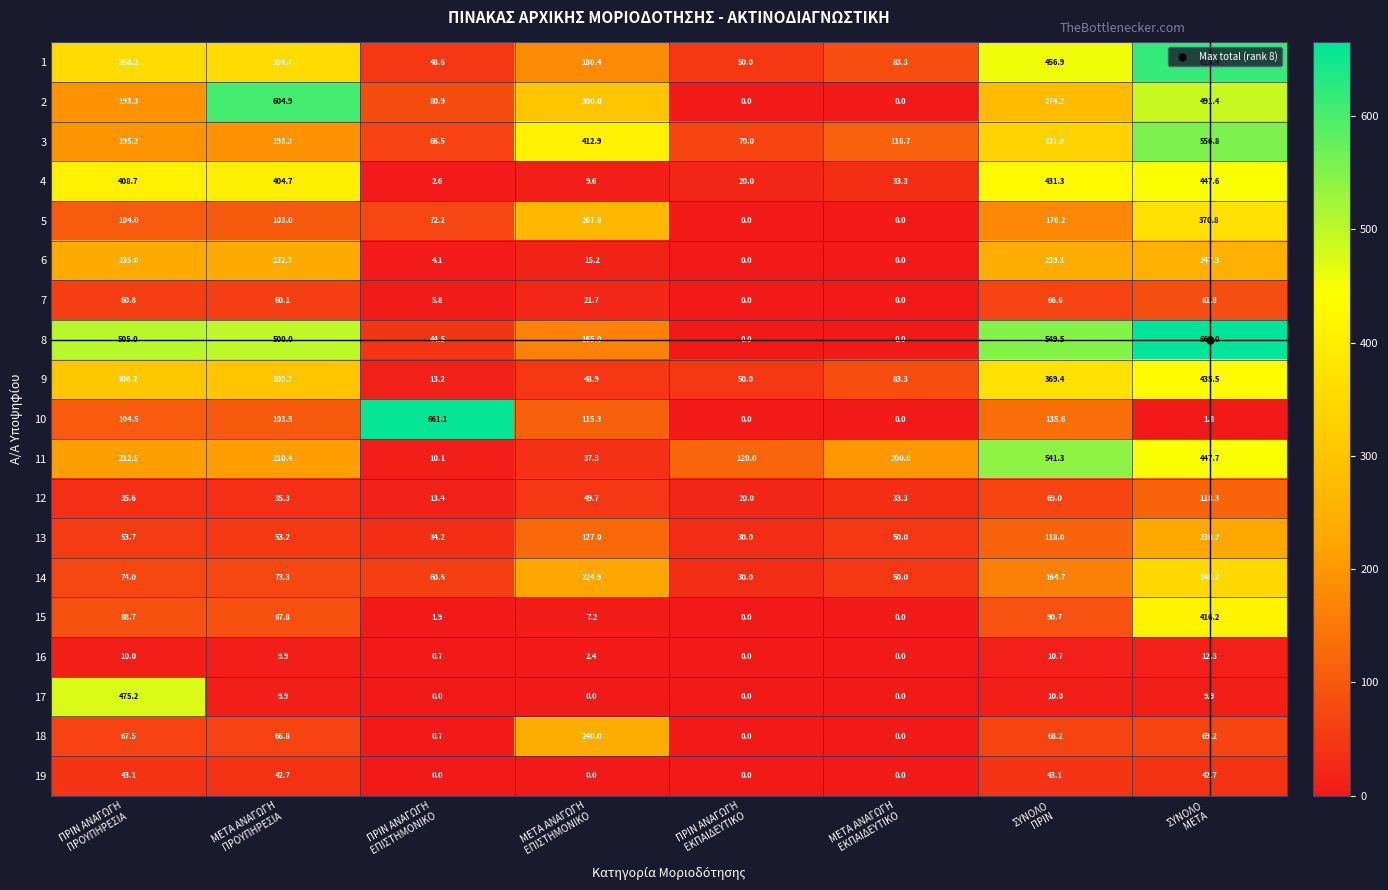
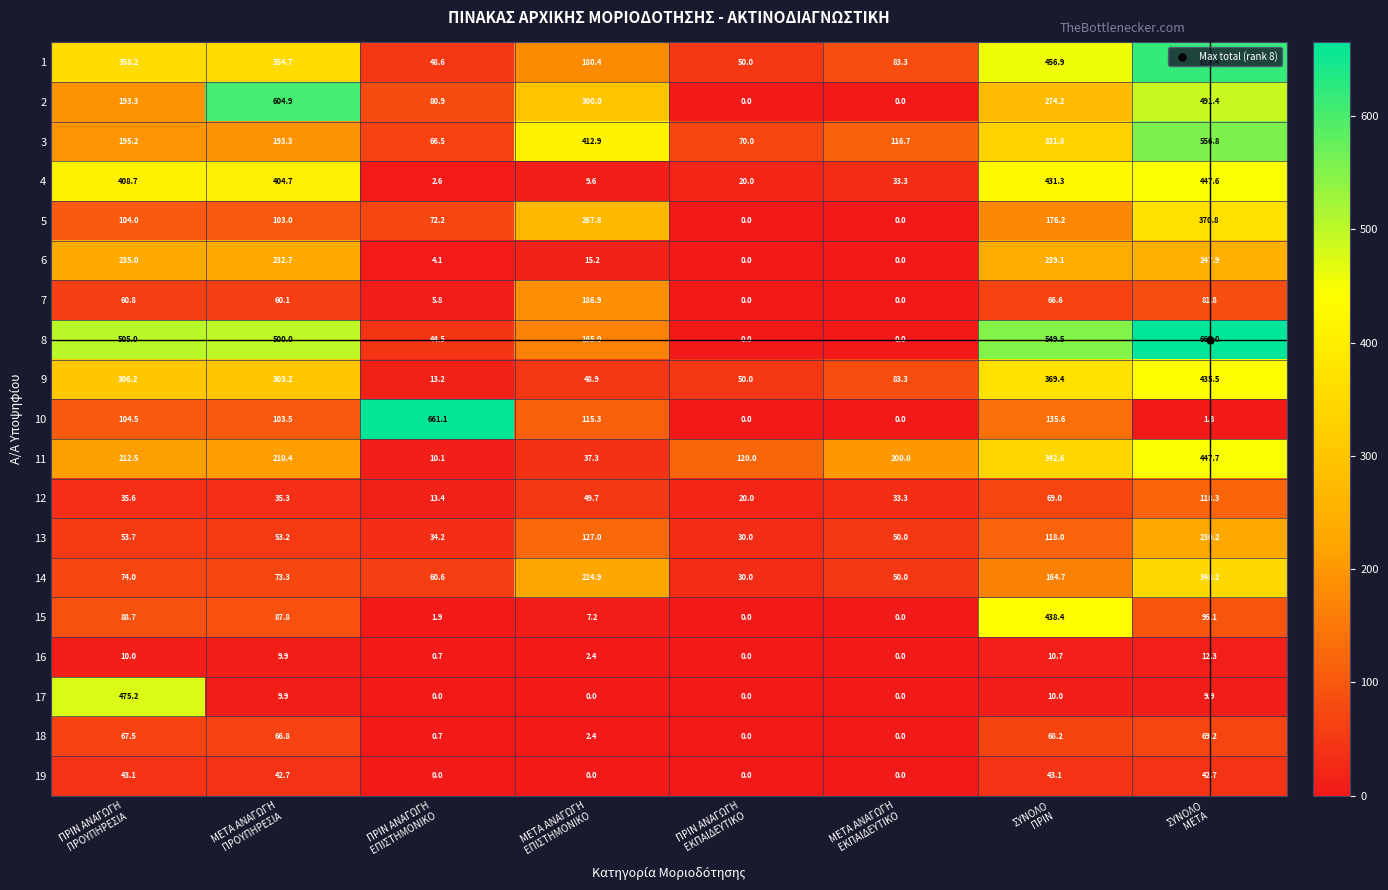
  {
    "1": {
      "ΠΡΙΝ ΑΝΑΓΩΓΗ ΠΡΟΥΠΗΡΕΣΙΑ": 358.2,
      "ΜΕΤΑ ΑΝΑΓΩΓΗ ΠΡΟΥΠΗΡΕΣΙΑ": 354.7,
      "ΠΡΙΝ ΑΝΑΓΩΓΗ ΕΠΙΣΤΗΜΟΝΙΚΟ": 48.6,
      "ΜΕΤΑ ΑΝΑΓΩΓΗ ΕΠΙΣΤΗΜΟΝΙΚΟ": 180.4,
      "ΠΡΙΝ ΑΝΑΓΩΓΗ ΕΚΠΑΙΔΕΥΤΙΚΟ": 50.0,
      "ΜΕΤΑ ΑΝΑΓΩΓΗ ΕΚΠΑΙΔΕΥΤΙΚΟ": 83.3,
      "ΣΥΝΟΛΟ ΠΡΙΝ": 456.9
    },
    "2": {
      "ΠΡΙΝ ΑΝΑΓΩΓΗ ΠΡΟΥΠΗΡΕΣΙΑ": 193.3,
      "ΜΕΤΑ ΑΝΑΓΩΓΗ ΠΡΟΥΠΗΡΕΣΙΑ": 604.9,
      "ΠΡΙΝ ΑΝΑΓΩΓΗ ΕΠΙΣΤΗΜΟΝΙΚΟ": 80.9,
      "ΜΕΤΑ ΑΝΑΓΩΓΗ ΕΠΙΣΤΗΜΟΝΙΚΟ": 300.0,
      "ΠΡΙΝ ΑΝΑΓΩΓΗ ΕΚΠΑΙΔΕΥΤΙΚΟ": 0.0,
      "ΜΕΤΑ ΑΝΑΓΩΓΗ ΕΚΠΑΙΔΕΥΤΙΚΟ": 0.0,
      "ΣΥΝΟΛΟ ΠΡΙΝ": 274.2,
      "ΣΥΝΟΛΟ ΜΕΤΑ": 491.4
    },
    "3": {
      "ΠΡΙΝ ΑΝΑΓΩΓΗ ΠΡΟΥΠΗΡΕΣΙΑ": 195.2,
      "ΜΕΤΑ ΑΝΑΓΩΓΗ ΠΡΟΥΠΗΡΕΣΙΑ": 193.3,
      "ΠΡΙΝ ΑΝΑΓΩΓΗ ΕΠΙΣΤΗΜΟΝΙΚΟ": 66.5,
      "ΜΕΤΑ ΑΝΑΓΩΓΗ ΕΠΙΣΤΗΜΟΝΙΚΟ": 412.9,
      "ΠΡΙΝ ΑΝΑΓΩΓΗ ΕΚΠΑΙΔΕΥΤΙΚΟ": 70.0,
      "ΜΕΤΑ ΑΝΑΓΩΓΗ ΕΚΠΑΙΔΕΥΤΙΚΟ": 116.7,
      "ΣΥΝΟΛΟ ΠΡΙΝ": 331.8,
      "ΣΥΝΟΛΟ ΜΕΤΑ": 556.8
    },
    "4": {
      "ΠΡΙΝ ΑΝΑΓΩΓΗ ΠΡΟΥΠΗΡΕΣΙΑ": 408.7,
      "ΜΕΤΑ ΑΝΑΓΩΓΗ ΠΡΟΥΠΗΡΕΣΙΑ": 404.7,
      "ΠΡΙΝ ΑΝΑΓΩΓΗ ΕΠΙΣΤΗΜΟΝΙΚΟ": 2.6,
      "ΜΕΤΑ ΑΝΑΓΩΓΗ ΕΠΙΣΤΗΜΟΝΙΚΟ": 9.6,
      "ΠΡΙΝ ΑΝΑΓΩΓΗ ΕΚΠΑΙΔΕΥΤΙΚΟ": 20.0,
      "ΜΕΤΑ ΑΝΑΓΩΓΗ ΕΚΠΑΙΔΕΥΤΙΚΟ": 33.3,
      "ΣΥΝΟΛΟ ΠΡΙΝ": 431.3,
      "ΣΥΝΟΛΟ ΜΕΤΑ": 447.6
    },
    "5": {
      "ΠΡΙΝ ΑΝΑΓΩΓΗ ΠΡΟΥΠΗΡΕΣΙΑ": 104.0,
      "ΜΕΤΑ ΑΝΑΓΩΓΗ ΠΡΟΥΠΗΡΕΣΙΑ": 103.0,
      "ΠΡΙΝ ΑΝΑΓΩΓΗ ΕΠΙΣΤΗΜΟΝΙΚΟ": 72.2,
      "ΜΕΤΑ ΑΝΑΓΩΓΗ ΕΠΙΣΤΗΜΟΝΙΚΟ": 267.8,
      "ΠΡΙΝ ΑΝΑΓΩΓΗ ΕΚΠΑΙΔΕΥΤΙΚΟ": 0.0,
      "ΜΕΤΑ ΑΝΑΓΩΓΗ ΕΚΠΑΙΔΕΥΤΙΚΟ": 0.0,
      "ΣΥΝΟΛΟ ΠΡΙΝ": 176.2,
      "ΣΥΝΟΛΟ ΜΕΤΑ": 370.8
    },
    "6": {
      "ΠΡΙΝ ΑΝΑΓΩΓΗ ΠΡΟΥΠΗΡΕΣΙΑ": 235.0,
      "ΜΕΤΑ ΑΝΑΓΩΓΗ ΠΡΟΥΠΗΡΕΣΙΑ": 232.7,
      "ΠΡΙΝ ΑΝΑΓΩΓΗ ΕΠΙΣΤΗΜΟΝΙΚΟ": 4.1,
      "ΜΕΤΑ ΑΝΑΓΩΓΗ ΕΠΙΣΤΗΜΟΝΙΚΟ": 15.2,
      "ΠΡΙΝ ΑΝΑΓΩΓΗ ΕΚΠΑΙΔΕΥΤΙΚΟ": 0.0,
      "ΜΕΤΑ ΑΝΑΓΩΓΗ ΕΚΠΑΙΔΕΥΤΙΚΟ": 0.0,
      "ΣΥΝΟΛΟ ΠΡΙΝ": 239.1,
      "ΣΥΝΟΛΟ ΜΕΤΑ": 247.9
    },
    "7": {
      "ΠΡΙΝ ΑΝΑΓΩΓΗ ΠΡΟΥΠΗΡΕΣΙΑ": 60.8,
      "ΜΕΤΑ ΑΝΑΓΩΓΗ ΠΡΟΥΠΗΡΕΣΙΑ": 60.1,
      "ΠΡΙΝ ΑΝΑΓΩΓΗ ΕΠΙΣΤΗΜΟΝΙΚΟ": 5.8,
-     "ΜΕΤΑ ΑΝΑΓΩΓΗ ΕΠΙΣΤΗΜΟΝΙΚΟ": 21.7,
+     "ΜΕΤΑ ΑΝΑΓΩΓΗ ΕΠΙΣΤΗΜΟΝΙΚΟ": 186.9,
      "ΠΡΙΝ ΑΝΑΓΩΓΗ ΕΚΠΑΙΔΕΥΤΙΚΟ": 0.0,
      "ΜΕΤΑ ΑΝΑΓΩΓΗ ΕΚΠΑΙΔΕΥΤΙΚΟ": 0.0,
      "ΣΥΝΟΛΟ ΠΡΙΝ": 66.6,
      "ΣΥΝΟΛΟ ΜΕΤΑ": 81.8
    },
    "8": {
      "ΠΡΙΝ ΑΝΑΓΩΓΗ ΠΡΟΥΠΗΡΕΣΙΑ": 505.0,
      "ΜΕΤΑ ΑΝΑΓΩΓΗ ΠΡΟΥΠΗΡΕΣΙΑ": 500.0,
      "ΠΡΙΝ ΑΝΑΓΩΓΗ ΕΠΙΣΤΗΜΟΝΙΚΟ": 44.5,
      "ΜΕΤΑ ΑΝΑΓΩΓΗ ΕΠΙΣΤΗΜΟΝΙΚΟ": 165.0,
      "ΠΡΙΝ ΑΝΑΓΩΓΗ ΕΚΠΑΙΔΕΥΤΙΚΟ": 0.0,
      "ΜΕΤΑ ΑΝΑΓΩΓΗ ΕΚΠΑΙΔΕΥΤΙΚΟ": 0.0,
      "ΣΥΝΟΛΟ ΠΡΙΝ": 549.5
    },
    "9": {
      "ΠΡΙΝ ΑΝΑΓΩΓΗ ΠΡΟΥΠΗΡΕΣΙΑ": 306.2,
      "ΜΕΤΑ ΑΝΑΓΩΓΗ ΠΡΟΥΠΗΡΕΣΙΑ": 303.2,
      "ΠΡΙΝ ΑΝΑΓΩΓΗ ΕΠΙΣΤΗΜΟΝΙΚΟ": 13.2,
      "ΜΕΤΑ ΑΝΑΓΩΓΗ ΕΠΙΣΤΗΜΟΝΙΚΟ": 48.9,
      "ΠΡΙΝ ΑΝΑΓΩΓΗ ΕΚΠΑΙΔΕΥΤΙΚΟ": 50.0,
      "ΜΕΤΑ ΑΝΑΓΩΓΗ ΕΚΠΑΙΔΕΥΤΙΚΟ": 83.3,
      "ΣΥΝΟΛΟ ΠΡΙΝ": 369.4,
      "ΣΥΝΟΛΟ ΜΕΤΑ": 435.5
    },
    "10": {
      "ΠΡΙΝ ΑΝΑΓΩΓΗ ΠΡΟΥΠΗΡΕΣΙΑ": 104.5,
      "ΜΕΤΑ ΑΝΑΓΩΓΗ ΠΡΟΥΠΗΡΕΣΙΑ": 103.5,
      "ΠΡΙΝ ΑΝΑΓΩΓΗ ΕΠΙΣΤΗΜΟΝΙΚΟ": 661.1,
      "ΜΕΤΑ ΑΝΑΓΩΓΗ ΕΠΙΣΤΗΜΟΝΙΚΟ": 115.3,
      "ΠΡΙΝ ΑΝΑΓΩΓΗ ΕΚΠΑΙΔΕΥΤΙΚΟ": 0.0,
      "ΜΕΤΑ ΑΝΑΓΩΓΗ ΕΚΠΑΙΔΕΥΤΙΚΟ": 0.0,
      "ΣΥΝΟΛΟ ΠΡΙΝ": 135.6,
      "ΣΥΝΟΛΟ ΜΕΤΑ": 1.8
    },
    "11": {
      "ΠΡΙΝ ΑΝΑΓΩΓΗ ΠΡΟΥΠΗΡΕΣΙΑ": 212.5,
      "ΜΕΤΑ ΑΝΑΓΩΓΗ ΠΡΟΥΠΗΡΕΣΙΑ": 210.4,
      "ΠΡΙΝ ΑΝΑΓΩΓΗ ΕΠΙΣΤΗΜΟΝΙΚΟ": 10.1,
      "ΜΕΤΑ ΑΝΑΓΩΓΗ ΕΠΙΣΤΗΜΟΝΙΚΟ": 37.3,
      "ΠΡΙΝ ΑΝΑΓΩΓΗ ΕΚΠΑΙΔΕΥΤΙΚΟ": 120.0,
      "ΜΕΤΑ ΑΝΑΓΩΓΗ ΕΚΠΑΙΔΕΥΤΙΚΟ": 200.0,
-     "ΣΥΝΟΛΟ ΠΡΙΝ": 541.3,
+     "ΣΥΝΟΛΟ ΠΡΙΝ": 342.6,
      "ΣΥΝΟΛΟ ΜΕΤΑ": 447.7
    },
    "12": {
      "ΠΡΙΝ ΑΝΑΓΩΓΗ ΠΡΟΥΠΗΡΕΣΙΑ": 35.6,
      "ΜΕΤΑ ΑΝΑΓΩΓΗ ΠΡΟΥΠΗΡΕΣΙΑ": 35.3,
      "ΠΡΙΝ ΑΝΑΓΩΓΗ ΕΠΙΣΤΗΜΟΝΙΚΟ": 13.4,
      "ΜΕΤΑ ΑΝΑΓΩΓΗ ΕΠΙΣΤΗΜΟΝΙΚΟ": 49.7,
      "ΠΡΙΝ ΑΝΑΓΩΓΗ ΕΚΠΑΙΔΕΥΤΙΚΟ": 20.0,
      "ΜΕΤΑ ΑΝΑΓΩΓΗ ΕΚΠΑΙΔΕΥΤΙΚΟ": 33.3,
      "ΣΥΝΟΛΟ ΠΡΙΝ": 69.0,
      "ΣΥΝΟΛΟ ΜΕΤΑ": 118.3
    },
    "13": {
      "ΠΡΙΝ ΑΝΑΓΩΓΗ ΠΡΟΥΠΗΡΕΣΙΑ": 53.7,
      "ΜΕΤΑ ΑΝΑΓΩΓΗ ΠΡΟΥΠΗΡΕΣΙΑ": 53.2,
      "ΠΡΙΝ ΑΝΑΓΩΓΗ ΕΠΙΣΤΗΜΟΝΙΚΟ": 34.2,
      "ΜΕΤΑ ΑΝΑΓΩΓΗ ΕΠΙΣΤΗΜΟΝΙΚΟ": 127.0,
      "ΠΡΙΝ ΑΝΑΓΩΓΗ ΕΚΠΑΙΔΕΥΤΙΚΟ": 30.0,
      "ΜΕΤΑ ΑΝΑΓΩΓΗ ΕΚΠΑΙΔΕΥΤΙΚΟ": 50.0,
      "ΣΥΝΟΛΟ ΠΡΙΝ": 118.0,
      "ΣΥΝΟΛΟ ΜΕΤΑ": 230.2
    },
    "14": {
      "ΠΡΙΝ ΑΝΑΓΩΓΗ ΠΡΟΥΠΗΡΕΣΙΑ": 74.0,
      "ΜΕΤΑ ΑΝΑΓΩΓΗ ΠΡΟΥΠΗΡΕΣΙΑ": 73.3,
      "ΠΡΙΝ ΑΝΑΓΩΓΗ ΕΠΙΣΤΗΜΟΝΙΚΟ": 60.6,
      "ΜΕΤΑ ΑΝΑΓΩΓΗ ΕΠΙΣΤΗΜΟΝΙΚΟ": 224.9,
      "ΠΡΙΝ ΑΝΑΓΩΓΗ ΕΚΠΑΙΔΕΥΤΙΚΟ": 30.0,
      "ΜΕΤΑ ΑΝΑΓΩΓΗ ΕΚΠΑΙΔΕΥΤΙΚΟ": 50.0,
      "ΣΥΝΟΛΟ ΠΡΙΝ": 164.7,
      "ΣΥΝΟΛΟ ΜΕΤΑ": 348.2
    },
    "15": {
      "ΠΡΙΝ ΑΝΑΓΩΓΗ ΠΡΟΥΠΗΡΕΣΙΑ": 88.7,
      "ΜΕΤΑ ΑΝΑΓΩΓΗ ΠΡΟΥΠΗΡΕΣΙΑ": 87.8,
      "ΠΡΙΝ ΑΝΑΓΩΓΗ ΕΠΙΣΤΗΜΟΝΙΚΟ": 1.9,
      "ΜΕΤΑ ΑΝΑΓΩΓΗ ΕΠΙΣΤΗΜΟΝΙΚΟ": 7.2,
      "ΠΡΙΝ ΑΝΑΓΩΓΗ ΕΚΠΑΙΔΕΥΤΙΚΟ": 0.0,
      "ΜΕΤΑ ΑΝΑΓΩΓΗ ΕΚΠΑΙΔΕΥΤΙΚΟ": 0.0,
-     "ΣΥΝΟΛΟ ΠΡΙΝ": 90.7,
-     "ΣΥΝΟΛΟ ΜΕΤΑ": 416.2
+     "ΣΥΝΟΛΟ ΠΡΙΝ": 438.4,
+     "ΣΥΝΟΛΟ ΜΕΤΑ": 95.1
    },
    "16": {
      "ΠΡΙΝ ΑΝΑΓΩΓΗ ΠΡΟΥΠΗΡΕΣΙΑ": 10.0,
      "ΜΕΤΑ ΑΝΑΓΩΓΗ ΠΡΟΥΠΗΡΕΣΙΑ": 9.9,
      "ΠΡΙΝ ΑΝΑΓΩΓΗ ΕΠΙΣΤΗΜΟΝΙΚΟ": 0.7,
      "ΜΕΤΑ ΑΝΑΓΩΓΗ ΕΠΙΣΤΗΜΟΝΙΚΟ": 2.4,
      "ΠΡΙΝ ΑΝΑΓΩΓΗ ΕΚΠΑΙΔΕΥΤΙΚΟ": 0.0,
      "ΜΕΤΑ ΑΝΑΓΩΓΗ ΕΚΠΑΙΔΕΥΤΙΚΟ": 0.0,
      "ΣΥΝΟΛΟ ΠΡΙΝ": 10.7,
      "ΣΥΝΟΛΟ ΜΕΤΑ": 12.3
    },
    "17": {
      "ΠΡΙΝ ΑΝΑΓΩΓΗ ΠΡΟΥΠΗΡΕΣΙΑ": 475.2,
      "ΜΕΤΑ ΑΝΑΓΩΓΗ ΠΡΟΥΠΗΡΕΣΙΑ": 9.9,
      "ΠΡΙΝ ΑΝΑΓΩΓΗ ΕΠΙΣΤΗΜΟΝΙΚΟ": 0.0,
      "ΜΕΤΑ ΑΝΑΓΩΓΗ ΕΠΙΣΤΗΜΟΝΙΚΟ": 0.0,
      "ΠΡΙΝ ΑΝΑΓΩΓΗ ΕΚΠΑΙΔΕΥΤΙΚΟ": 0.0,
      "ΜΕΤΑ ΑΝΑΓΩΓΗ ΕΚΠΑΙΔΕΥΤΙΚΟ": 0.0,
      "ΣΥΝΟΛΟ ΠΡΙΝ": 10.0,
      "ΣΥΝΟΛΟ ΜΕΤΑ": 9.9
    },
    "18": {
      "ΠΡΙΝ ΑΝΑΓΩΓΗ ΠΡΟΥΠΗΡΕΣΙΑ": 67.5,
      "ΜΕΤΑ ΑΝΑΓΩΓΗ ΠΡΟΥΠΗΡΕΣΙΑ": 66.8,
      "ΠΡΙΝ ΑΝΑΓΩΓΗ ΕΠΙΣΤΗΜΟΝΙΚΟ": 0.7,
-     "ΜΕΤΑ ΑΝΑΓΩΓΗ ΕΠΙΣΤΗΜΟΝΙΚΟ": 240.0,
+     "ΜΕΤΑ ΑΝΑΓΩΓΗ ΕΠΙΣΤΗΜΟΝΙΚΟ": 2.4,
      "ΠΡΙΝ ΑΝΑΓΩΓΗ ΕΚΠΑΙΔΕΥΤΙΚΟ": 0.0,
      "ΜΕΤΑ ΑΝΑΓΩΓΗ ΕΚΠΑΙΔΕΥΤΙΚΟ": 0.0,
      "ΣΥΝΟΛΟ ΠΡΙΝ": 68.2,
      "ΣΥΝΟΛΟ ΜΕΤΑ": 69.2
    },
    "19": {
      "ΠΡΙΝ ΑΝΑΓΩΓΗ ΠΡΟΥΠΗΡΕΣΙΑ": 43.1,
      "ΜΕΤΑ ΑΝΑΓΩΓΗ ΠΡΟΥΠΗΡΕΣΙΑ": 42.7,
      "ΠΡΙΝ ΑΝΑΓΩΓΗ ΕΠΙΣΤΗΜΟΝΙΚΟ": 0.0,
      "ΜΕΤΑ ΑΝΑΓΩΓΗ ΕΠΙΣΤΗΜΟΝΙΚΟ": 0.0,
      "ΠΡΙΝ ΑΝΑΓΩΓΗ ΕΚΠΑΙΔΕΥΤΙΚΟ": 0.0,
      "ΜΕΤΑ ΑΝΑΓΩΓΗ ΕΚΠΑΙΔΕΥΤΙΚΟ": 0.0,
      "ΣΥΝΟΛΟ ΠΡΙΝ": 43.1,
      "ΣΥΝΟΛΟ ΜΕΤΑ": 42.7
    }
  }
